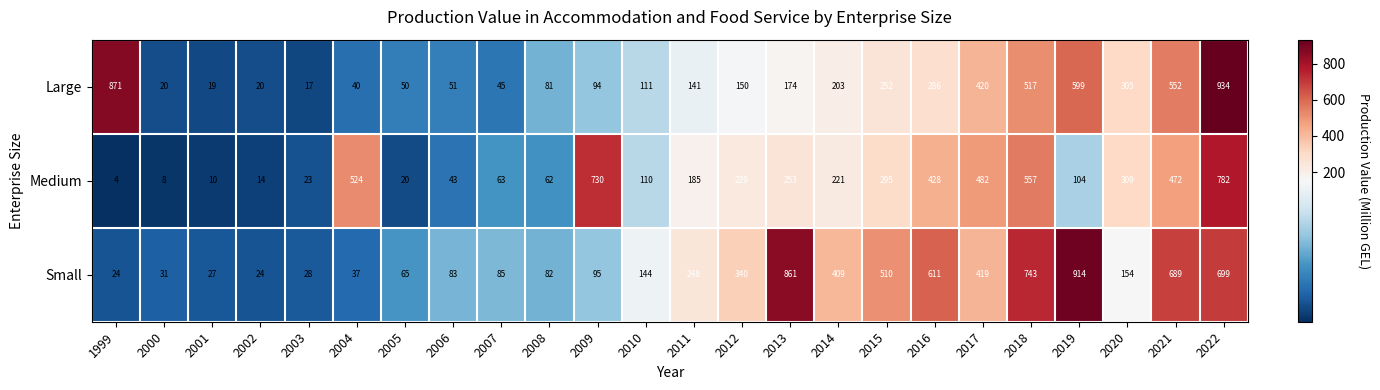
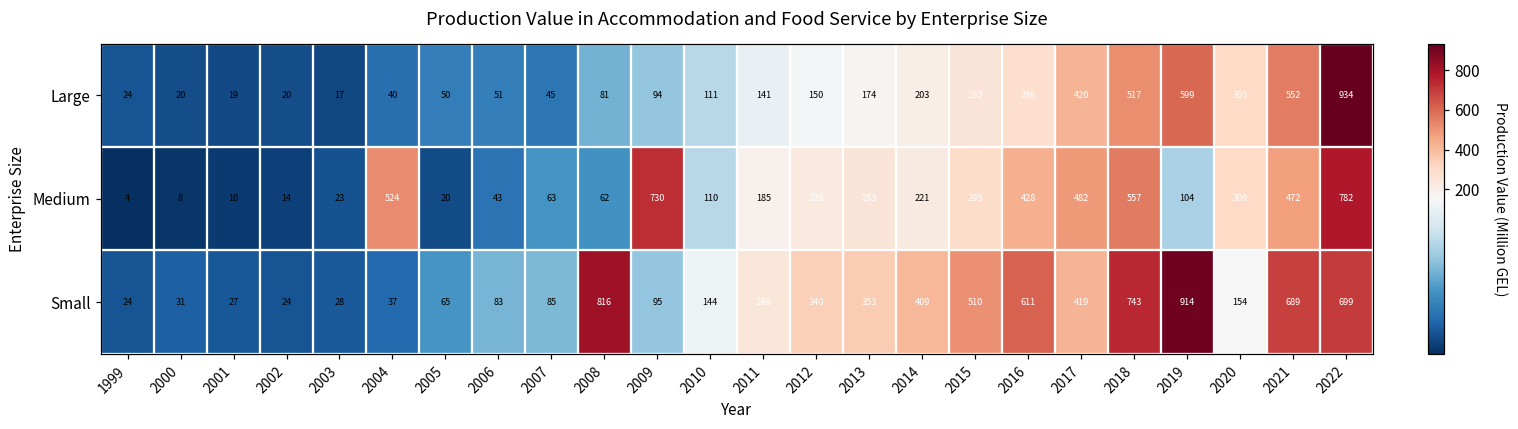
  {
    "Large": {
-     "1999": 871,
+     "1999": 24,
      "2000": 20,
      "2001": 19,
      "2002": 20,
      "2003": 17,
      "2004": 40,
      "2005": 50,
      "2006": 51,
      "2007": 45,
      "2008": 81,
      "2009": 94,
      "2010": 111,
      "2011": 141,
      "2012": 150,
      "2013": 174,
      "2014": 203,
      "2016": 286,
      "2017": 420,
      "2018": 517,
      "2019": 599,
      "2020": 305,
      "2021": 552,
      "2022": 934
    },
    "Medium": {
      "1999": 4,
      "2000": 8,
      "2001": 10,
      "2002": 14,
      "2003": 23,
      "2004": 524,
      "2005": 20,
      "2006": 43,
      "2007": 63,
      "2008": 62,
      "2009": 730,
      "2010": 110,
      "2011": 185,
      "2014": 221,
      "2015": 295,
      "2016": 428,
      "2017": 482,
      "2018": 557,
      "2019": 104,
      "2020": 309,
      "2021": 472,
      "2022": 782
    },
    "Small": {
      "1999": 24,
      "2000": 31,
      "2001": 27,
      "2002": 24,
      "2003": 28,
      "2004": 37,
      "2005": 65,
      "2006": 83,
      "2007": 85,
-     "2008": 82,
+     "2008": 816,
      "2009": 95,
      "2010": 144,
      "2012": 340,
-     "2013": 861,
+     "2013": 353,
      "2014": 409,
      "2015": 510,
      "2016": 611,
      "2017": 419,
      "2018": 743,
      "2019": 914,
      "2020": 154,
      "2021": 689,
      "2022": 699
    }
  }
